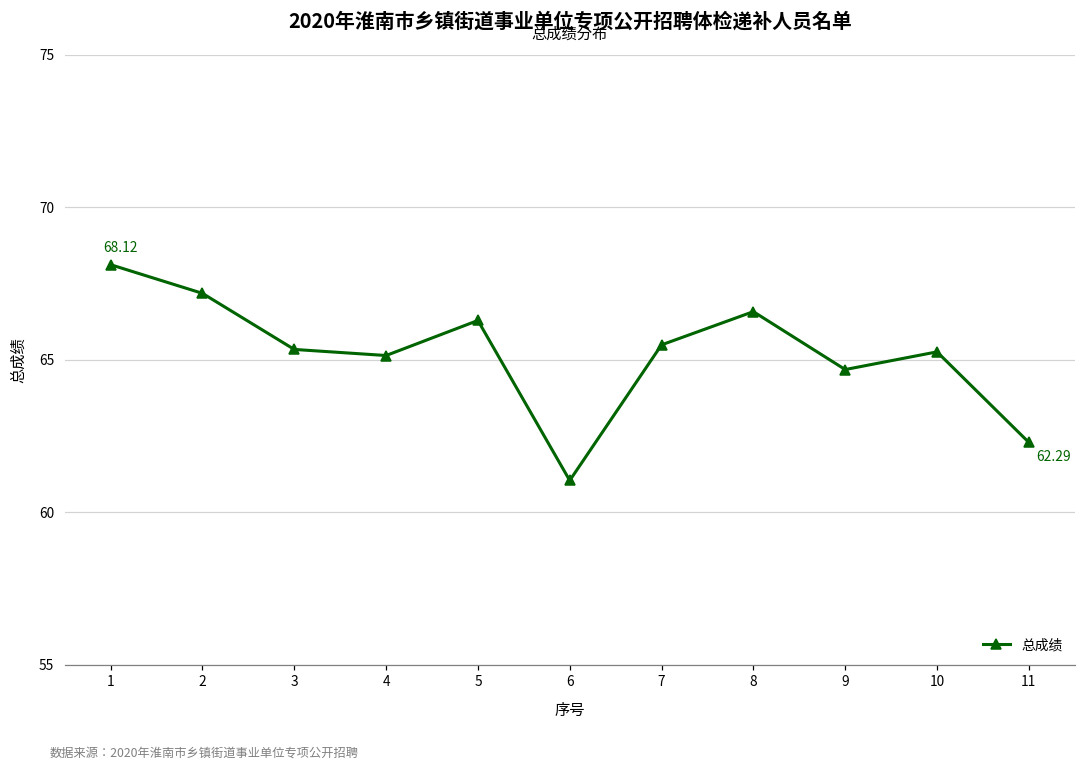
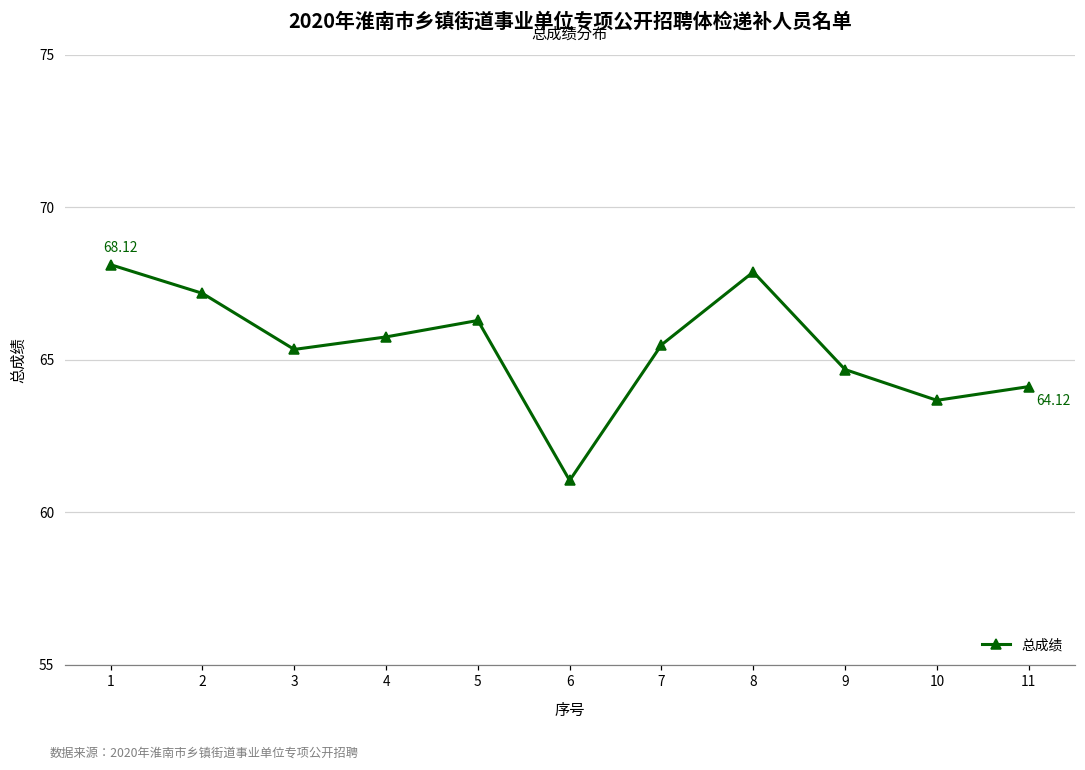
  {
    "1": 68.12,
-   "4": 65.1,
-   "8": 66.6,
-   "10": 65.3,
-   "11": 62.29
+   "4": 65.8,
+   "8": 67.9,
+   "10": 63.7,
+   "11": 64.12
  }
